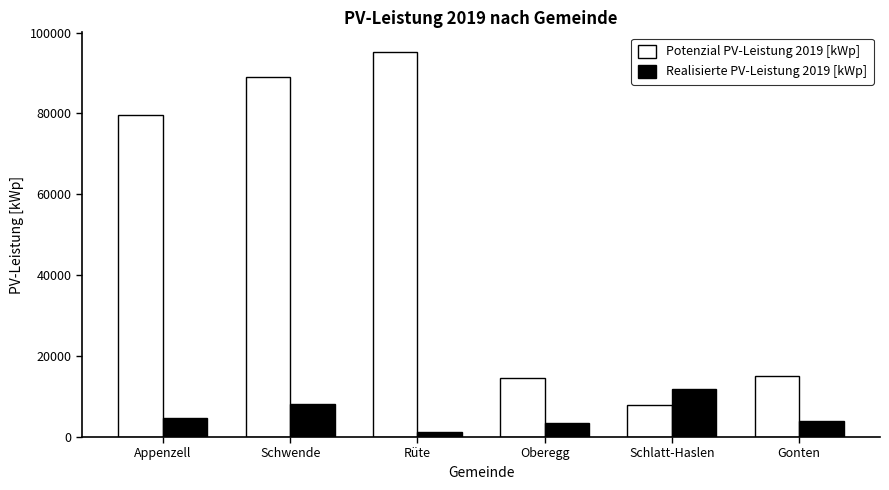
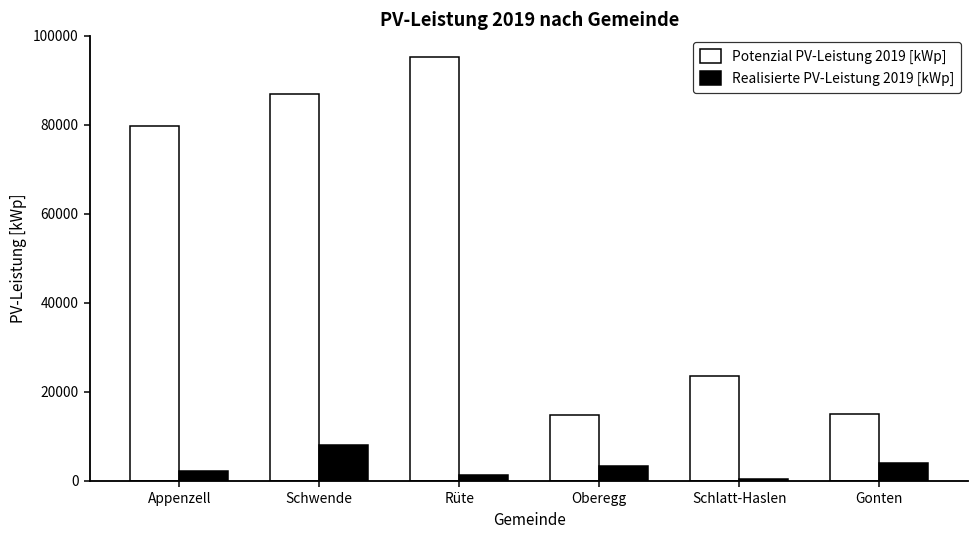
  {
    "Potenzial PV-Leistung 2019 [kWp]": {
      "Appenzell": 80000,
-     "Schwende": 89000,
+     "Schwende": 87000,
      "Rüte": 95000,
      "Oberegg": 15000,
-     "Schlatt-Haslen": 8000,
+     "Schlatt-Haslen": 24000,
      "Gonten": 15000
    },
    "Realisierte PV-Leistung 2019 [kWp]": {
-     "Appenzell": 5000,
+     "Appenzell": 2000,
      "Schwende": 8000,
      "Rüte": 1000,
      "Oberegg": 3000,
-     "Schlatt-Haslen": 12000,
+     "Schlatt-Haslen": 0,
      "Gonten": 4000
    }
  }
